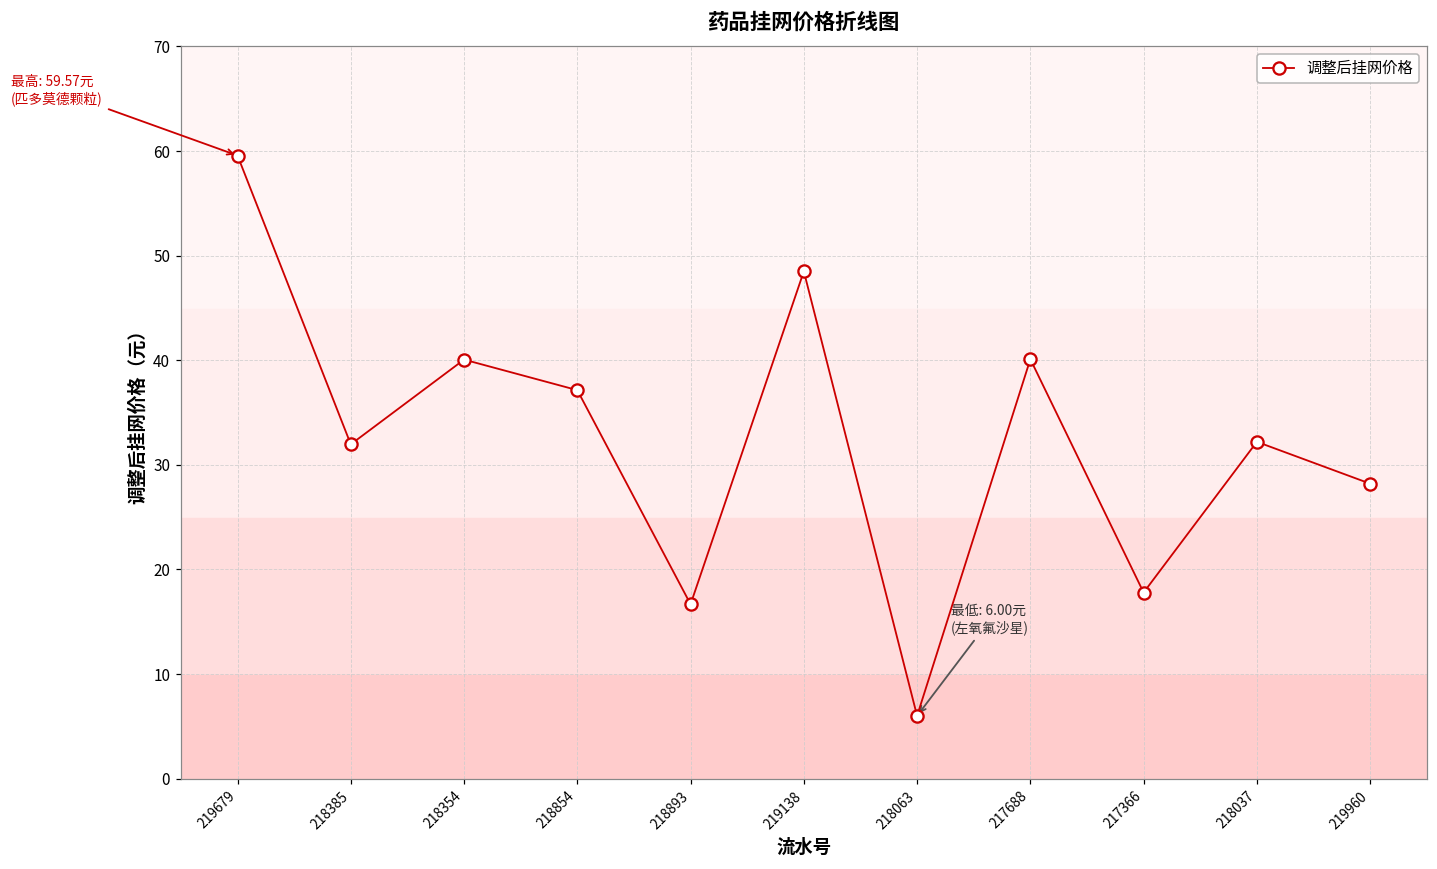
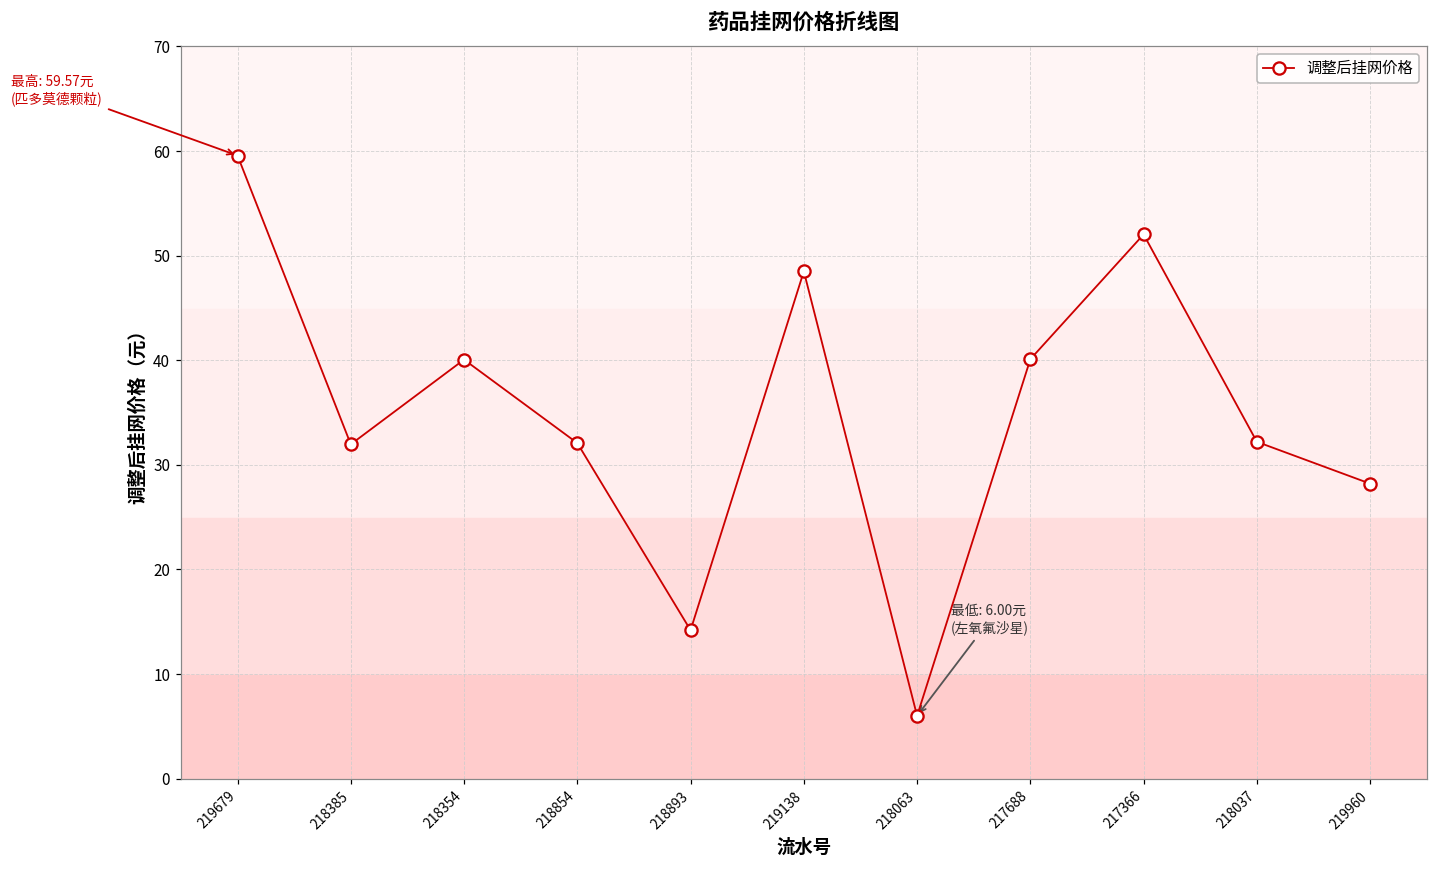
  {
    "218385": 32,
    "218354": 40,
-   "218854": 37,
-   "218893": 17,
+   "218854": 32,
+   "218893": 14,
    "219138": 49,
    "217688": 40,
-   "217366": 18,
+   "217366": 52,
    "218037": 32,
    "219960": 28
  }
